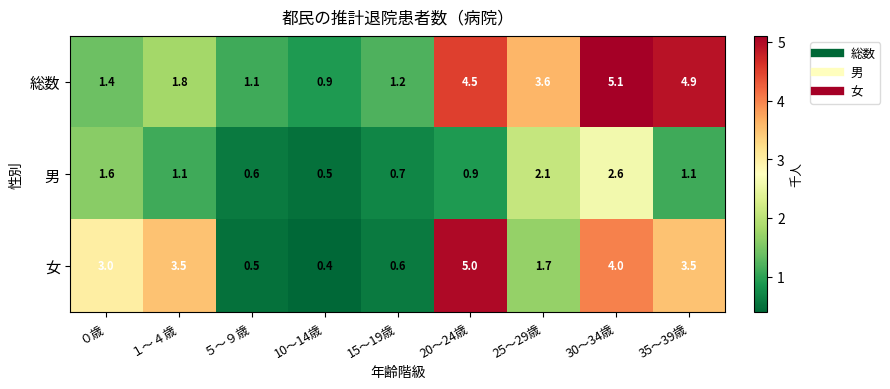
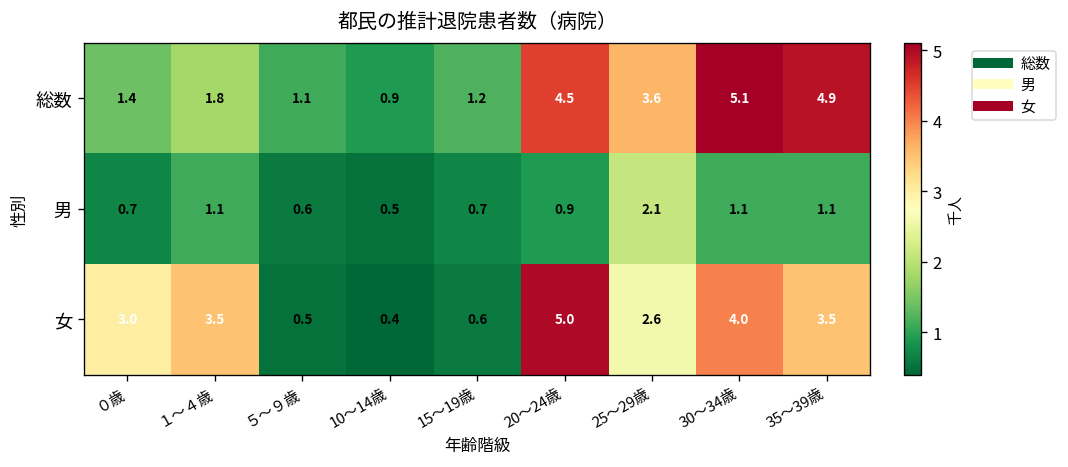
  {
    "総数": {
      "０歳": 1.4,
      "１～４歳": 1.8,
      "５～９歳": 1.1,
      "10～14歳": 0.9,
      "15～19歳": 1.2,
      "20～24歳": 4.5,
      "25～29歳": 3.6,
      "30～34歳": 5.1,
      "35～39歳": 4.9
    },
    "男": {
-     "０歳": 1.6,
+     "０歳": 0.7,
      "１～４歳": 1.1,
      "５～９歳": 0.6,
      "10～14歳": 0.5,
      "15～19歳": 0.7,
      "20～24歳": 0.9,
      "25～29歳": 2.1,
-     "30～34歳": 2.6,
+     "30～34歳": 1.1,
      "35～39歳": 1.1
    },
    "女": {
      "０歳": 3.0,
      "１～４歳": 3.5,
      "５～９歳": 0.5,
      "10～14歳": 0.4,
      "15～19歳": 0.6,
      "20～24歳": 5.0,
-     "25～29歳": 1.7,
+     "25～29歳": 2.6,
      "30～34歳": 4.0,
      "35～39歳": 3.5
    }
  }
